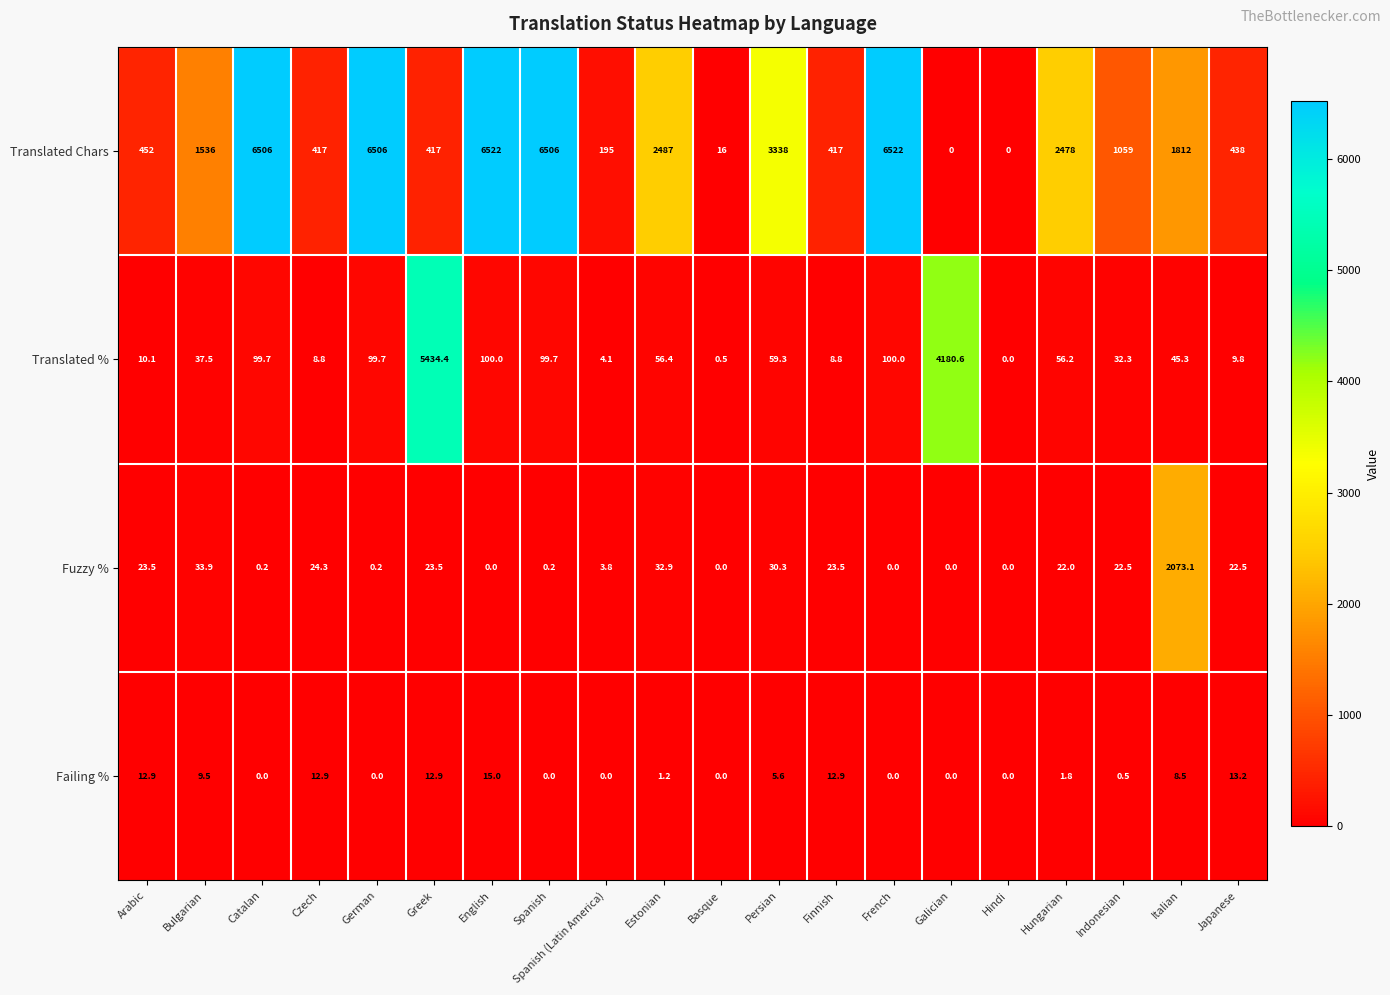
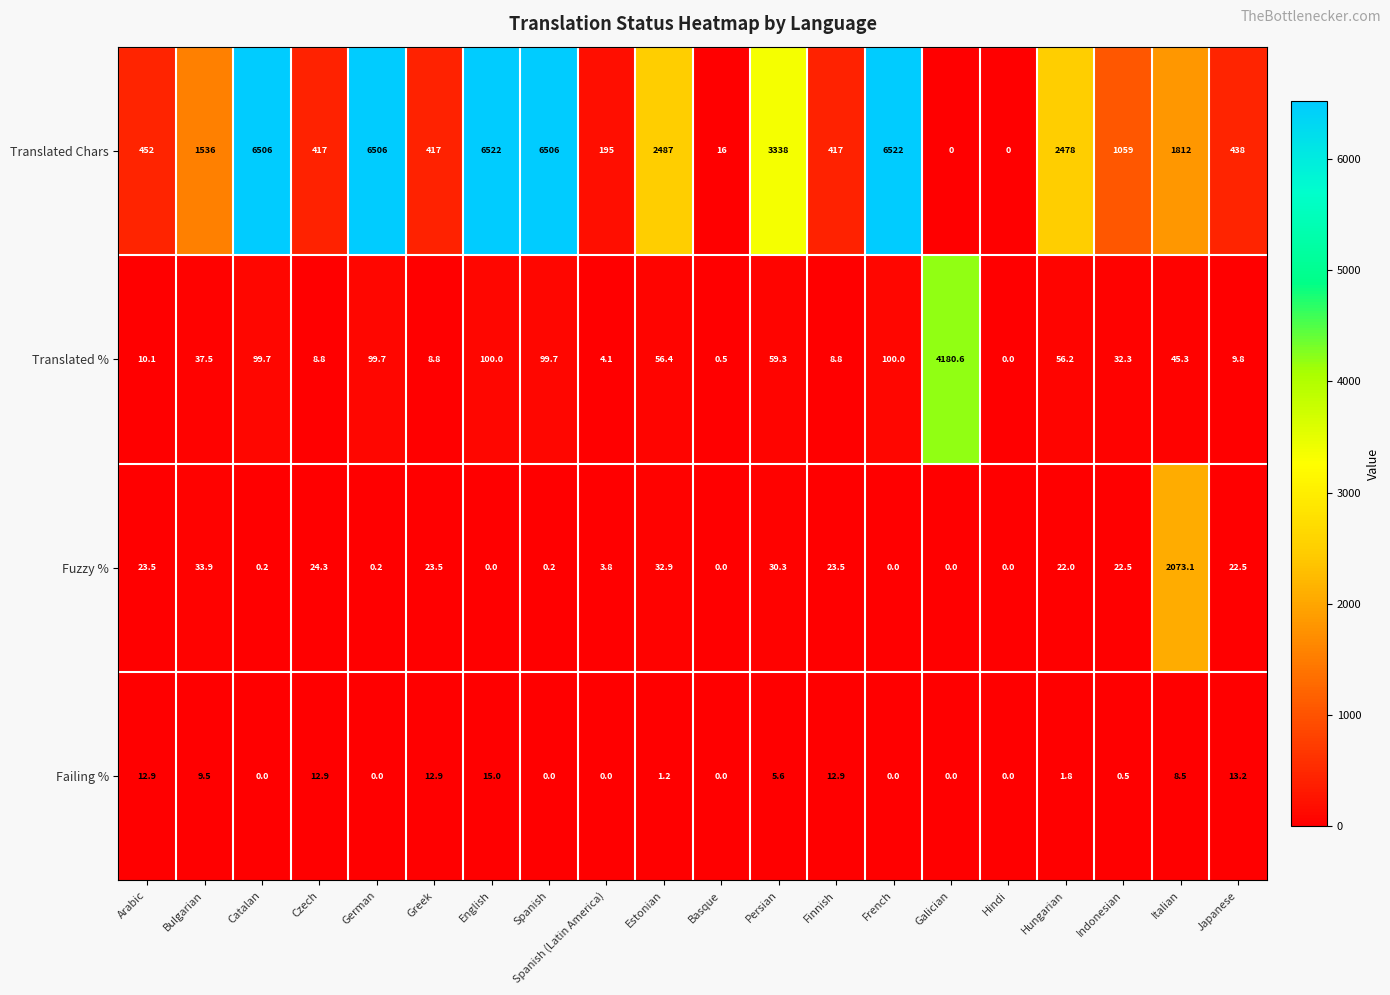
  {
    "Translated Chars": {
      "Arabic": 452,
      "Bulgarian": 1536,
      "Catalan": 6506,
      "Czech": 417,
      "German": 6506,
      "Greek": 417,
      "English": 6522,
      "Spanish": 6506,
      "Spanish (Latin America)": 195,
      "Estonian": 2487,
      "Basque": 16,
      "Persian": 3338,
      "Finnish": 417,
      "French": 6522,
      "Galician": 0,
      "Hindi": 0,
      "Hungarian": 2478,
      "Indonesian": 1059,
      "Italian": 1812,
      "Japanese": 438
    },
    "Translated %": {
      "Arabic": 10.1,
      "Bulgarian": 37.5,
      "Catalan": 99.7,
      "Czech": 8.8,
      "German": 99.7,
-     "Greek": 5434.4,
+     "Greek": 8.8,
      "English": 100.0,
      "Spanish": 99.7,
      "Spanish (Latin America)": 4.1,
      "Estonian": 56.4,
      "Basque": 0.5,
      "Persian": 59.3,
      "Finnish": 8.8,
      "French": 100.0,
      "Galician": 4180.6,
      "Hindi": 0.0,
      "Hungarian": 56.2,
      "Indonesian": 32.3,
      "Italian": 45.3,
      "Japanese": 9.8
    },
    "Fuzzy %": {
      "Arabic": 23.5,
      "Bulgarian": 33.9,
      "Catalan": 0.2,
      "Czech": 24.3,
      "German": 0.2,
      "Greek": 23.5,
      "English": 0.0,
      "Spanish": 0.2,
      "Spanish (Latin America)": 3.8,
      "Estonian": 32.9,
      "Basque": 0.0,
      "Persian": 30.3,
      "Finnish": 23.5,
      "French": 0.0,
      "Galician": 0.0,
      "Hindi": 0.0,
      "Hungarian": 22.0,
      "Indonesian": 22.5,
      "Italian": 2073.1,
      "Japanese": 22.5
    },
    "Failing %": {
      "Arabic": 12.9,
      "Bulgarian": 9.5,
      "Catalan": 0.0,
      "Czech": 12.9,
      "German": 0.0,
      "Greek": 12.9,
      "English": 15.0,
      "Spanish": 0.0,
      "Spanish (Latin America)": 0.0,
      "Estonian": 1.2,
      "Basque": 0.0,
      "Persian": 5.6,
      "Finnish": 12.9,
      "French": 0.0,
      "Galician": 0.0,
      "Hindi": 0.0,
      "Hungarian": 1.8,
      "Indonesian": 0.5,
      "Italian": 8.5,
      "Japanese": 13.2
    }
  }
